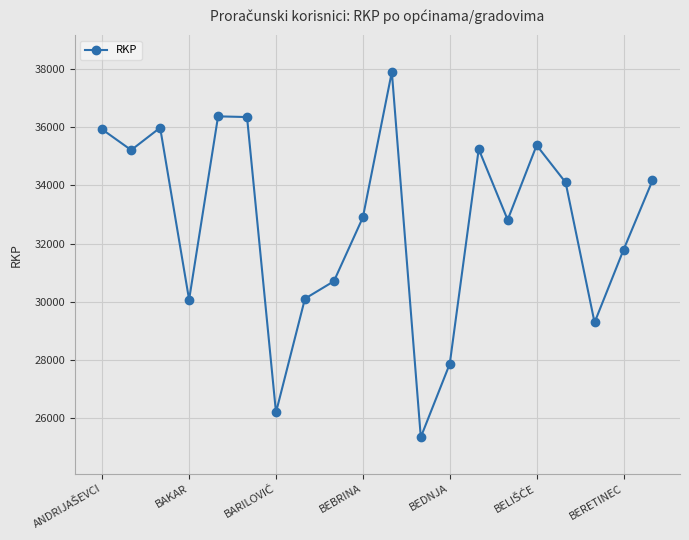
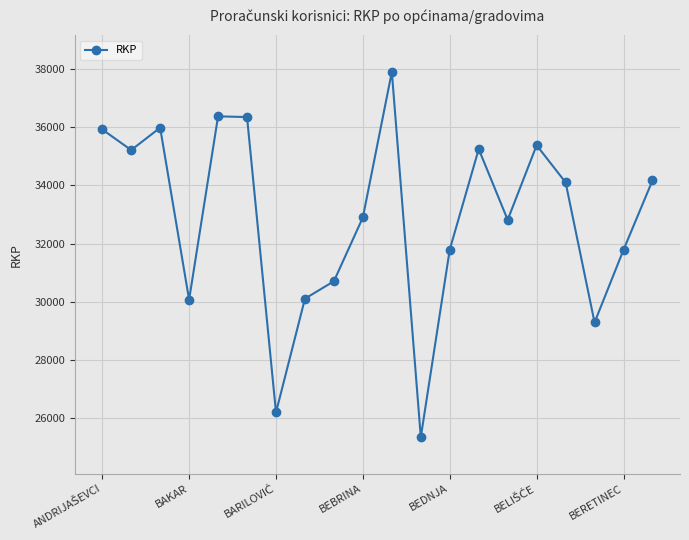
  {
    "ANDRIJAŠEVCI": 35900,
    "BAKAR": 30100,
    "BARILOVIĆ": 26200,
    "BEBRINA": 32900,
-   "BEDNJA": 27900,
+   "BEDNJA": 31800,
    "BELIŠĆE": 35400,
    "BERETINEC": 31800
  }
